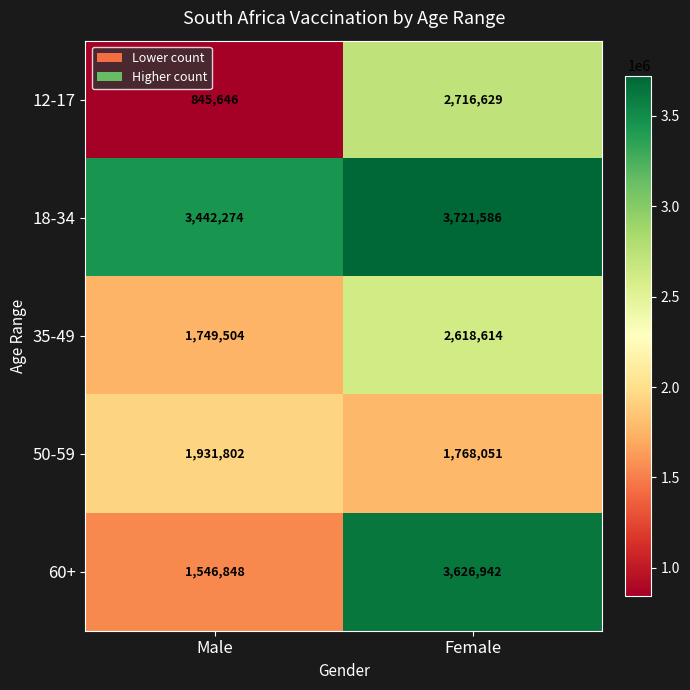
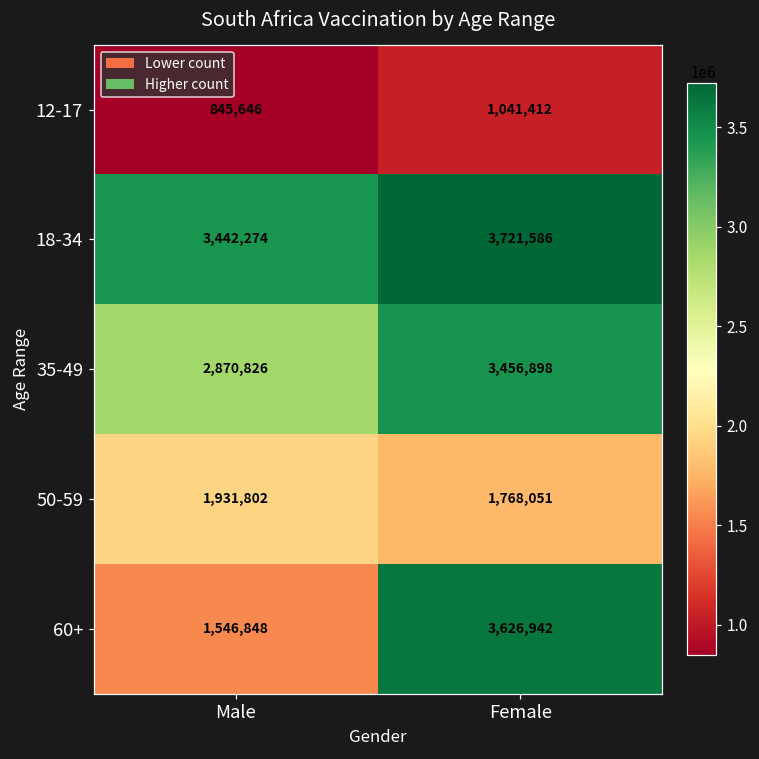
  {
    "12-17": {
      "Male": "845,646",
-     "Female": "2,716,629"
+     "Female": "1,041,412"
    },
    "18-34": {
      "Male": "3,442,274",
      "Female": "3,721,586"
    },
    "35-49": {
-     "Male": "1,749,504",
-     "Female": "2,618,614"
+     "Male": "2,870,826",
+     "Female": "3,456,898"
    },
    "50-59": {
      "Male": "1,931,802",
      "Female": "1,768,051"
    },
    "60+": {
      "Male": "1,546,848",
      "Female": "3,626,942"
    }
  }
